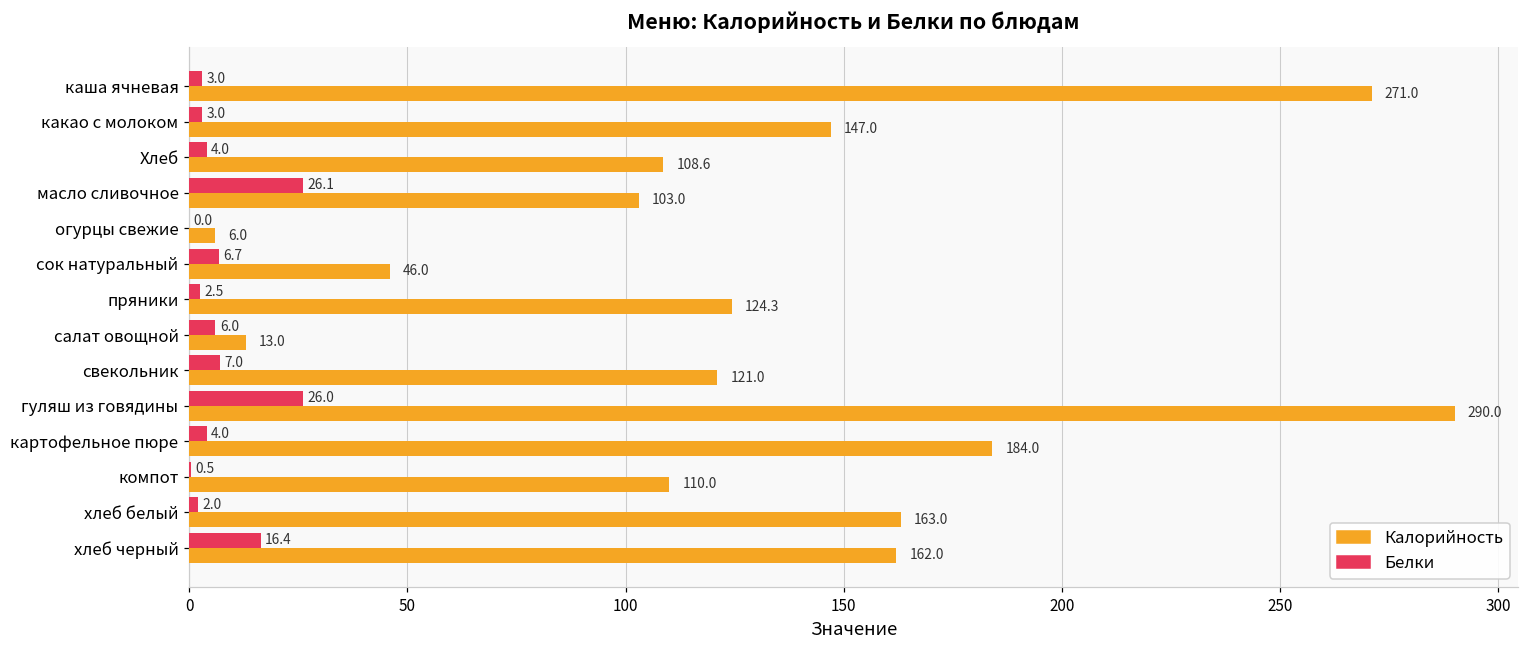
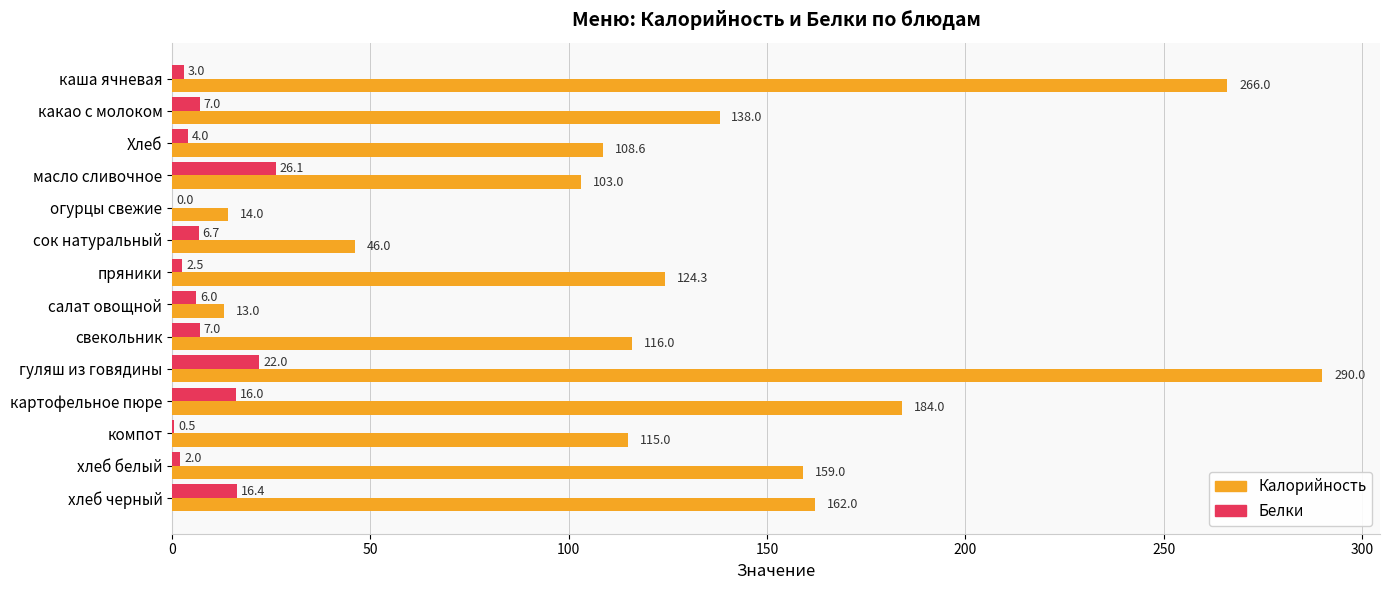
  {
    "Калорийность": {
-     "каша ячневая": 271.0,
-     "какао с молоком": 147.0,
+     "каша ячневая": 266.0,
+     "какао с молоком": 138.0,
      "Хлеб": 108.6,
      "масло сливочное": 103.0,
-     "огурцы свежие": 6.0,
+     "огурцы свежие": 14.0,
      "сок натуральный": 46.0,
      "пряники": 124.3,
      "салат овощной": 13.0,
-     "свекольник": 121.0,
+     "свекольник": 116.0,
      "гуляш из говядины": 290.0,
      "картофельное пюре": 184.0,
-     "компот": 110.0,
-     "хлеб белый": 163.0,
+     "компот": 115.0,
+     "хлеб белый": 159.0,
      "хлеб черный": 162.0
    },
    "Белки": {
      "каша ячневая": 3.0,
-     "какао с молоком": 3.0,
+     "какао с молоком": 7.0,
      "Хлеб": 4.0,
      "масло сливочное": 26.1,
      "огурцы свежие": 0.0,
      "сок натуральный": 6.7,
      "пряники": 2.5,
      "салат овощной": 6.0,
      "свекольник": 7.0,
-     "гуляш из говядины": 26.0,
-     "картофельное пюре": 4.0,
+     "гуляш из говядины": 22.0,
+     "картофельное пюре": 16.0,
      "компот": 0.5,
      "хлеб белый": 2.0,
      "хлеб черный": 16.4
    }
  }
